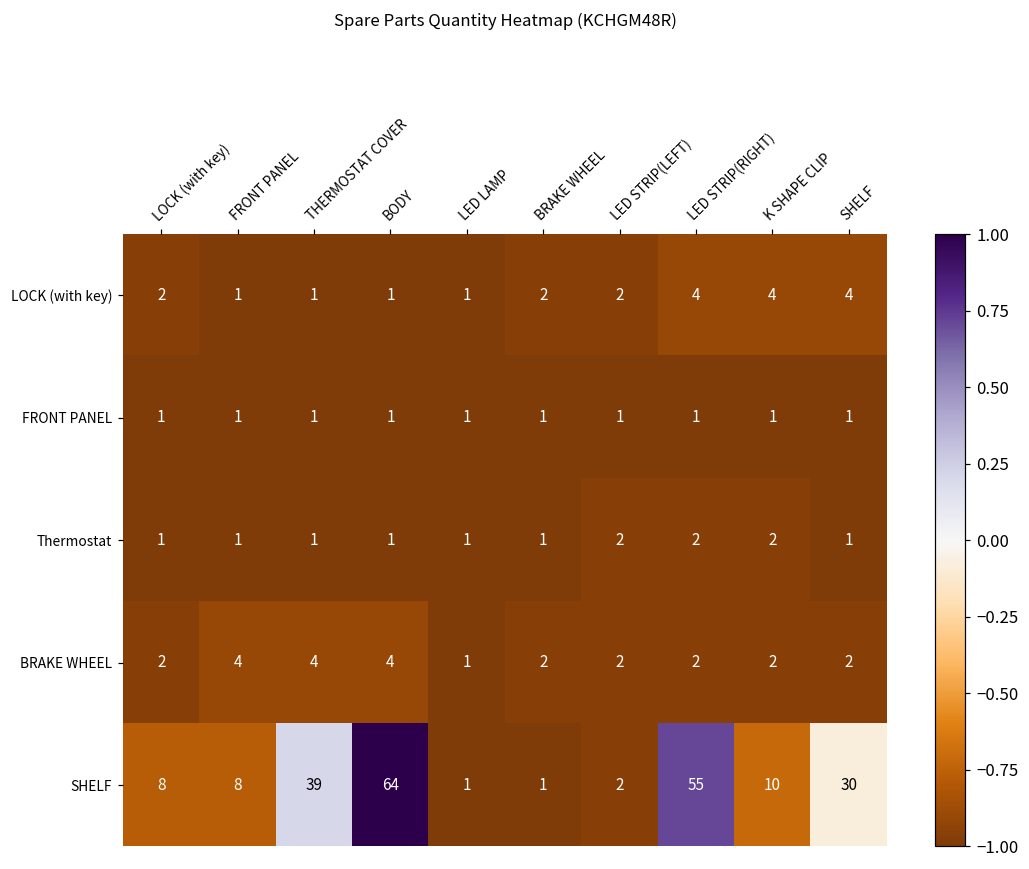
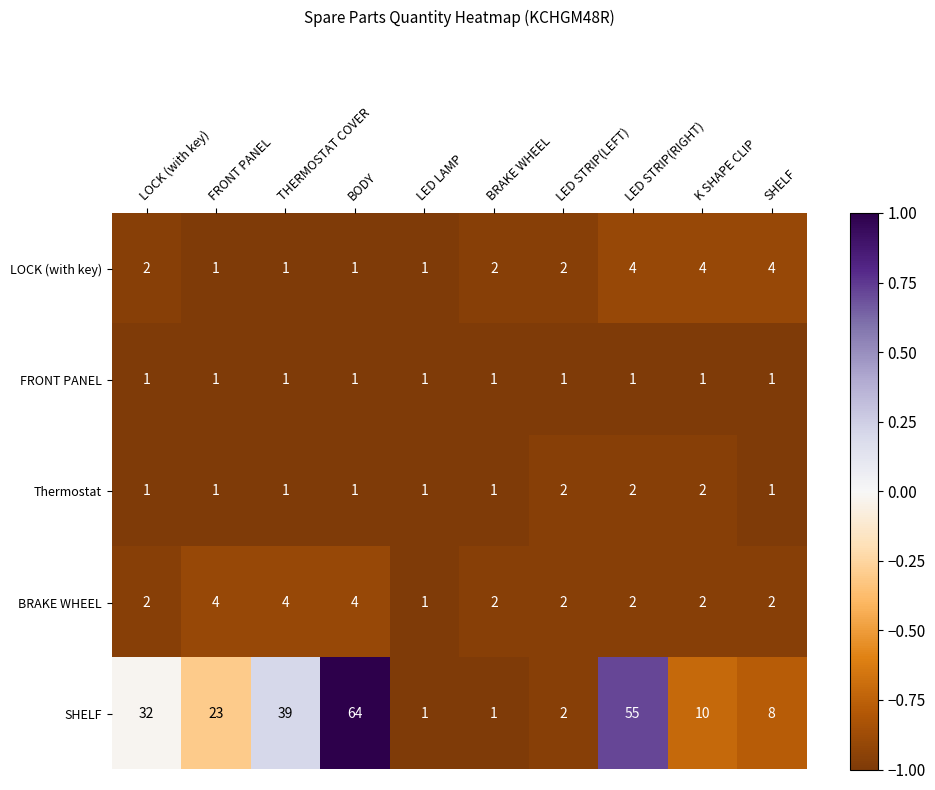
  {
    "LOCK (with key)": {
      "LOCK (with key)": 2,
      "FRONT PANEL": 1,
      "THERMOSTAT COVER": 1,
      "BODY": 1,
      "LED LAMP": 1,
      "BRAKE WHEEL": 2,
      "LED STRIP(LEFT)": 2,
      "LED STRIP(RIGHT)": 4,
      "K SHAPE CLIP": 4,
      "SHELF": 4
    },
    "FRONT PANEL": {
      "LOCK (with key)": 1,
      "FRONT PANEL": 1,
      "THERMOSTAT COVER": 1,
      "BODY": 1,
      "LED LAMP": 1,
      "BRAKE WHEEL": 1,
      "LED STRIP(LEFT)": 1,
      "LED STRIP(RIGHT)": 1,
      "K SHAPE CLIP": 1,
      "SHELF": 1
    },
    "Thermostat": {
      "LOCK (with key)": 1,
      "FRONT PANEL": 1,
      "THERMOSTAT COVER": 1,
      "BODY": 1,
      "LED LAMP": 1,
      "BRAKE WHEEL": 1,
      "LED STRIP(LEFT)": 2,
      "LED STRIP(RIGHT)": 2,
      "K SHAPE CLIP": 2,
      "SHELF": 1
    },
    "BRAKE WHEEL": {
      "LOCK (with key)": 2,
      "FRONT PANEL": 4,
      "THERMOSTAT COVER": 4,
      "BODY": 4,
      "LED LAMP": 1,
      "BRAKE WHEEL": 2,
      "LED STRIP(LEFT)": 2,
      "LED STRIP(RIGHT)": 2,
      "K SHAPE CLIP": 2,
      "SHELF": 2
    },
    "SHELF": {
-     "LOCK (with key)": 8,
-     "FRONT PANEL": 8,
+     "LOCK (with key)": 32,
+     "FRONT PANEL": 23,
      "THERMOSTAT COVER": 39,
      "BODY": 64,
      "LED LAMP": 1,
      "BRAKE WHEEL": 1,
      "LED STRIP(LEFT)": 2,
      "LED STRIP(RIGHT)": 55,
      "K SHAPE CLIP": 10,
-     "SHELF": 30
+     "SHELF": 8
    }
  }
